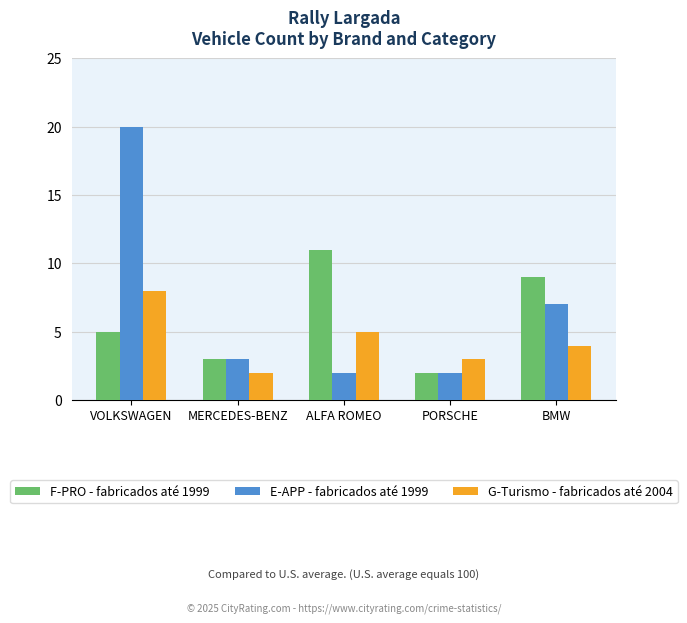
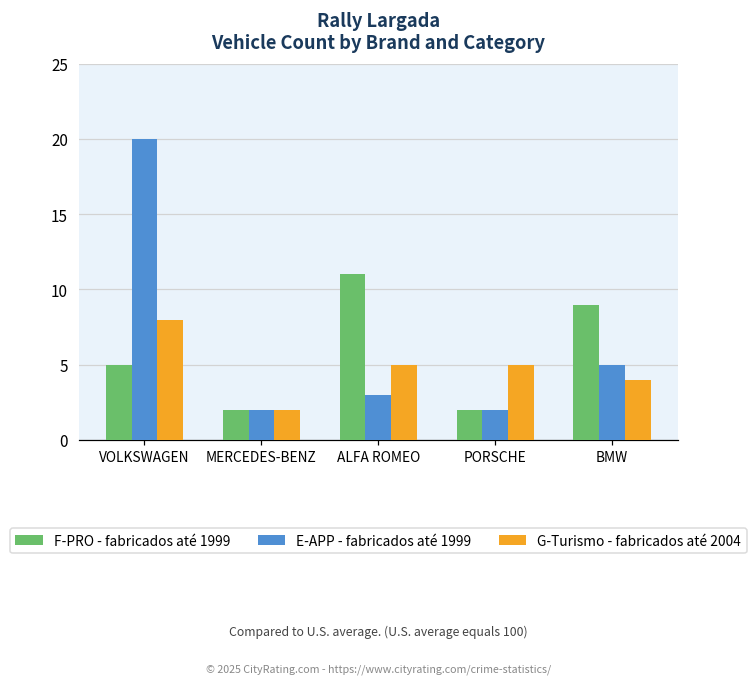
  {
    "F-PRO - fabricados até 1999": {
      "VOLKSWAGEN": 5,
-     "MERCEDES-BENZ": 3,
+     "MERCEDES-BENZ": 2,
      "ALFA ROMEO": 11,
      "PORSCHE": 2,
      "BMW": 9
    },
    "E-APP - fabricados até 1999": {
      "VOLKSWAGEN": 20,
-     "MERCEDES-BENZ": 3,
-     "ALFA ROMEO": 2,
+     "MERCEDES-BENZ": 2,
+     "ALFA ROMEO": 3,
      "PORSCHE": 2,
-     "BMW": 7
+     "BMW": 5
    },
    "G-Turismo - fabricados até 2004": {
      "VOLKSWAGEN": 8,
      "MERCEDES-BENZ": 2,
      "ALFA ROMEO": 5,
-     "PORSCHE": 3,
+     "PORSCHE": 5,
      "BMW": 4
    }
  }
